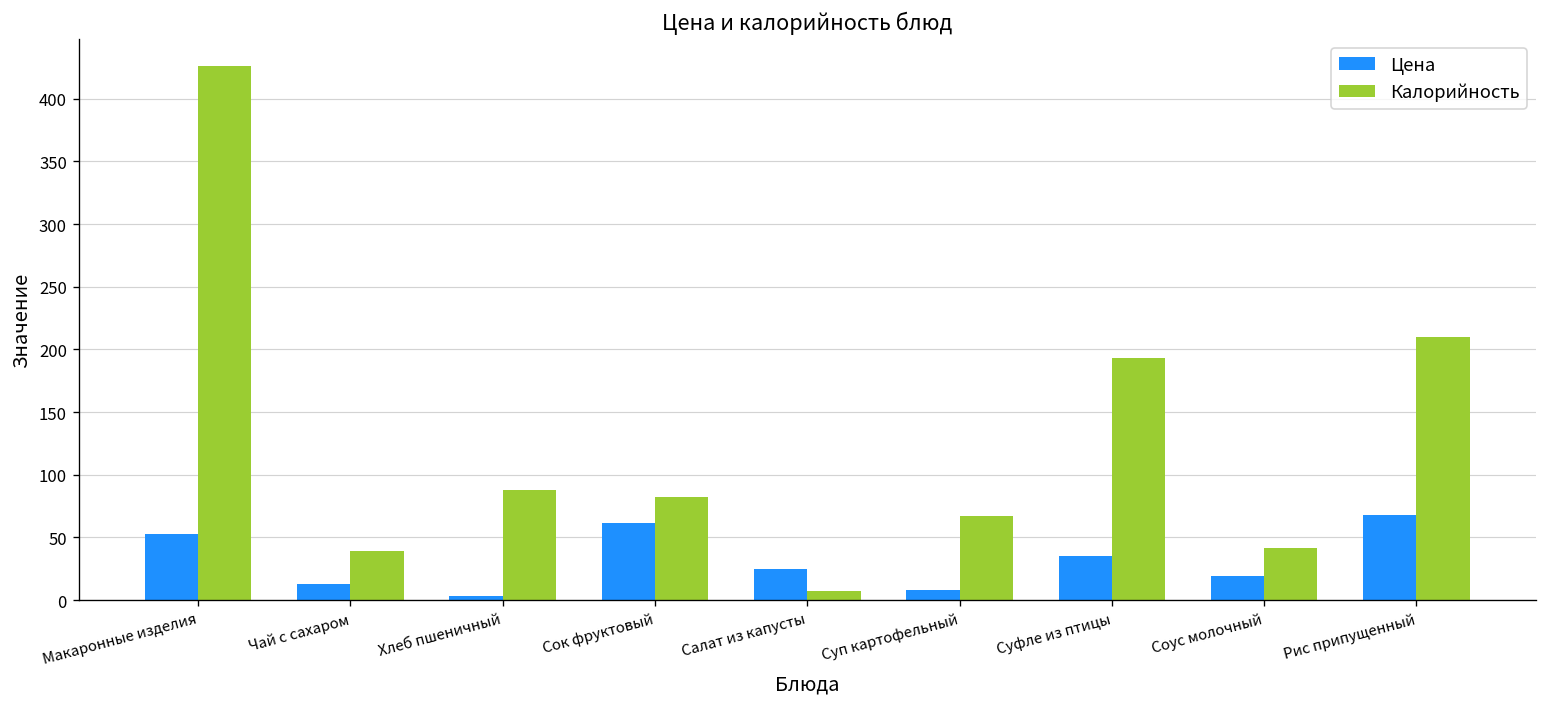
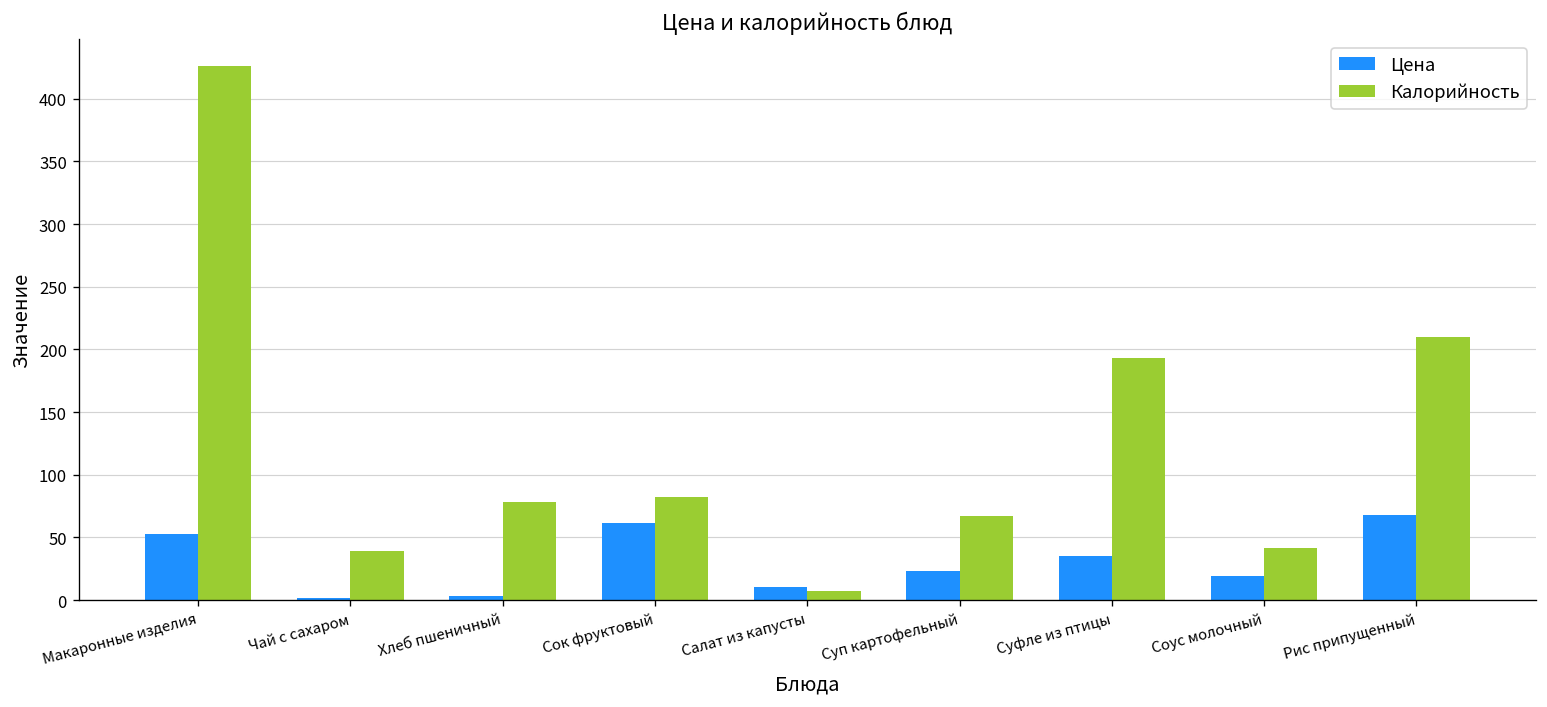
  {
    "Цена": {
      "Макаронные изделия": 53,
-     "Чай с сахаром": 13,
+     "Чай с сахаром": 2,
      "Хлеб пшеничный": 3,
      "Сок фруктовый": 62,
-     "Салат из капусты": 25,
-     "Суп картофельный": 8,
+     "Салат из капусты": 11,
+     "Суп картофельный": 23,
      "Суфле из птицы": 35,
      "Соус молочный": 19,
      "Рис припущенный": 68
    },
    "Калорийность": {
      "Макаронные изделия": 426,
      "Чай с сахаром": 39,
-     "Хлеб пшеничный": 88,
+     "Хлеб пшеничный": 78,
      "Сок фруктовый": 82,
      "Салат из капусты": 7,
      "Суп картофельный": 67,
      "Суфле из птицы": 193,
      "Соус молочный": 42,
      "Рис припущенный": 210
    }
  }
